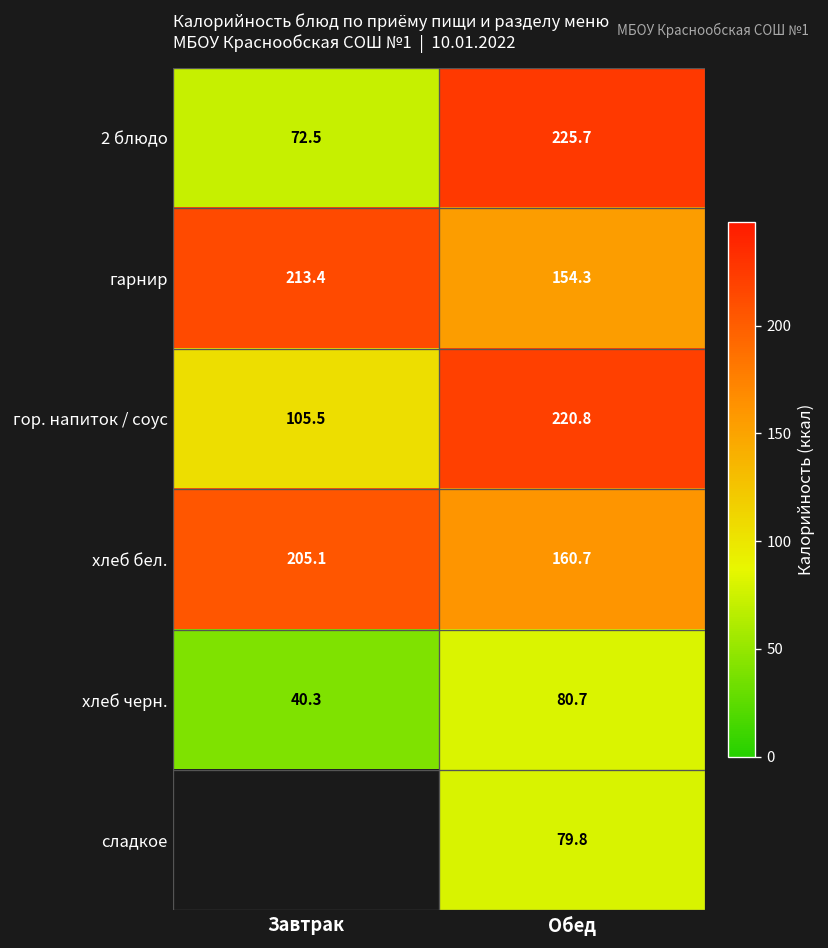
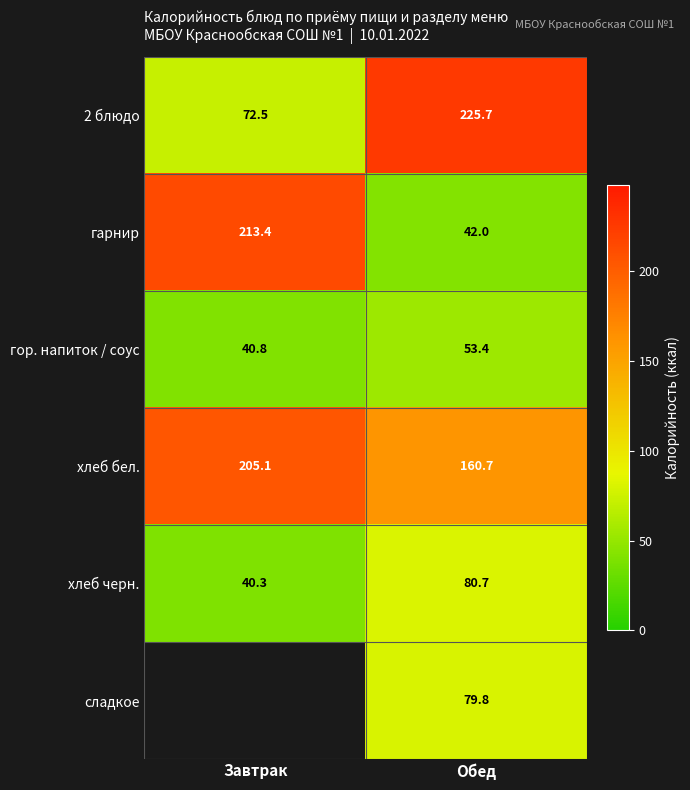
  {
    "2 блюдо": {
      "Завтрак": 72.5,
      "Обед": 225.7
    },
    "гарнир": {
      "Завтрак": 213.4,
-     "Обед": 154.3
+     "Обед": 42.0
    },
    "гор. напиток / соус": {
-     "Завтрак": 105.5,
-     "Обед": 220.8
+     "Завтрак": 40.8,
+     "Обед": 53.4
    },
    "хлеб бел.": {
      "Завтрак": 205.1,
      "Обед": 160.7
    },
    "хлеб черн.": {
      "Завтрак": 40.3,
      "Обед": 80.7
    },
    "сладкое": {
      "Обед": 79.8
    }
  }
